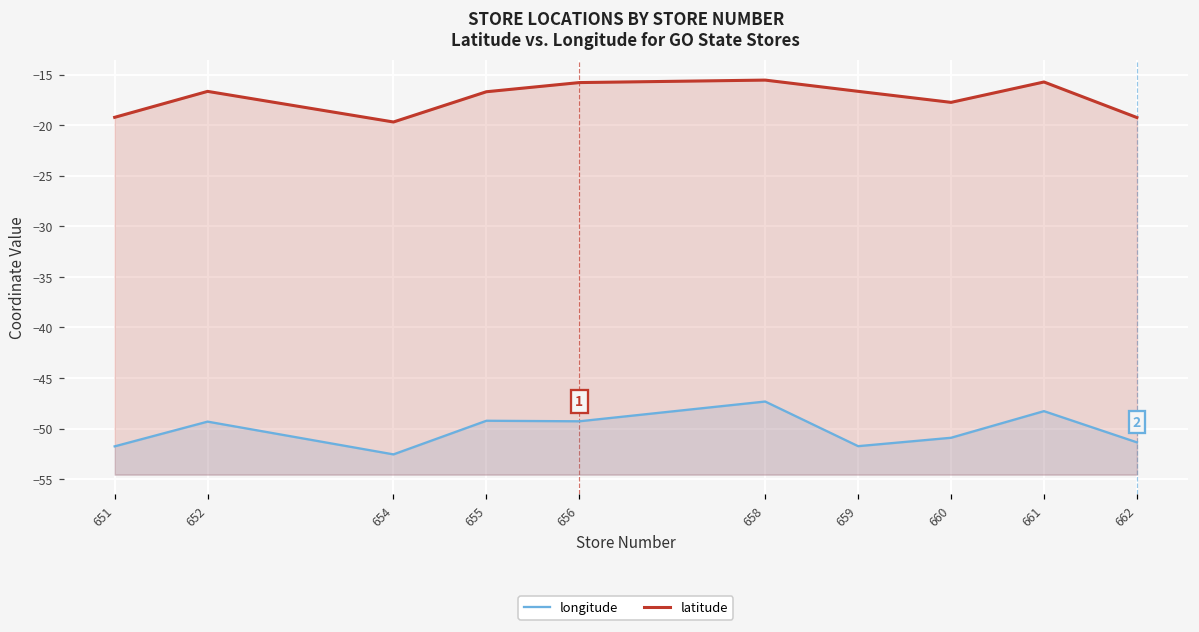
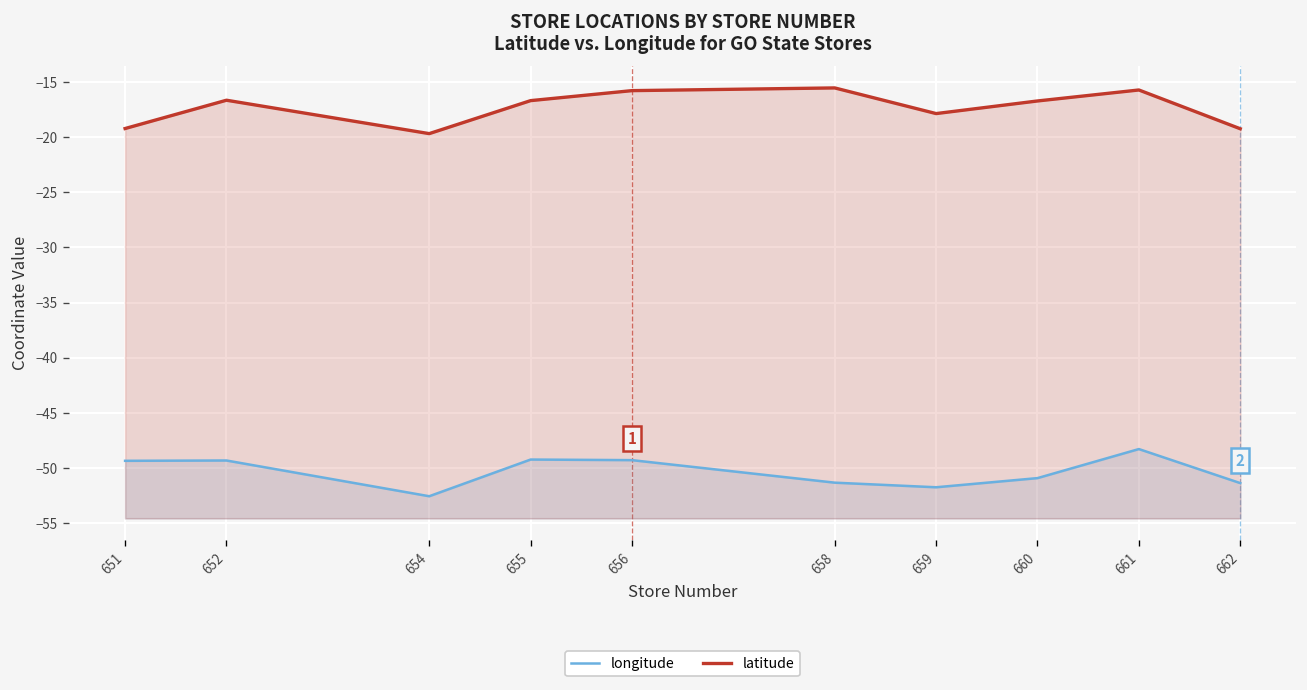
  {
    "longitude": {
-     "651": -52,
+     "651": -49,
      "652": -49,
      "654": -53,
      "655": -49,
-     "658": -47,
+     "658": -51,
      "659": -52,
      "660": -51,
      "661": -48
    },
    "latitude": {
      "651": -19,
      "652": -17,
      "654": -20,
      "655": -17,
      "656": -16,
      "658": -16,
-     "659": -17,
-     "660": -18,
+     "659": -18,
+     "660": -17,
      "661": -16,
      "662": -19
    }
  }
